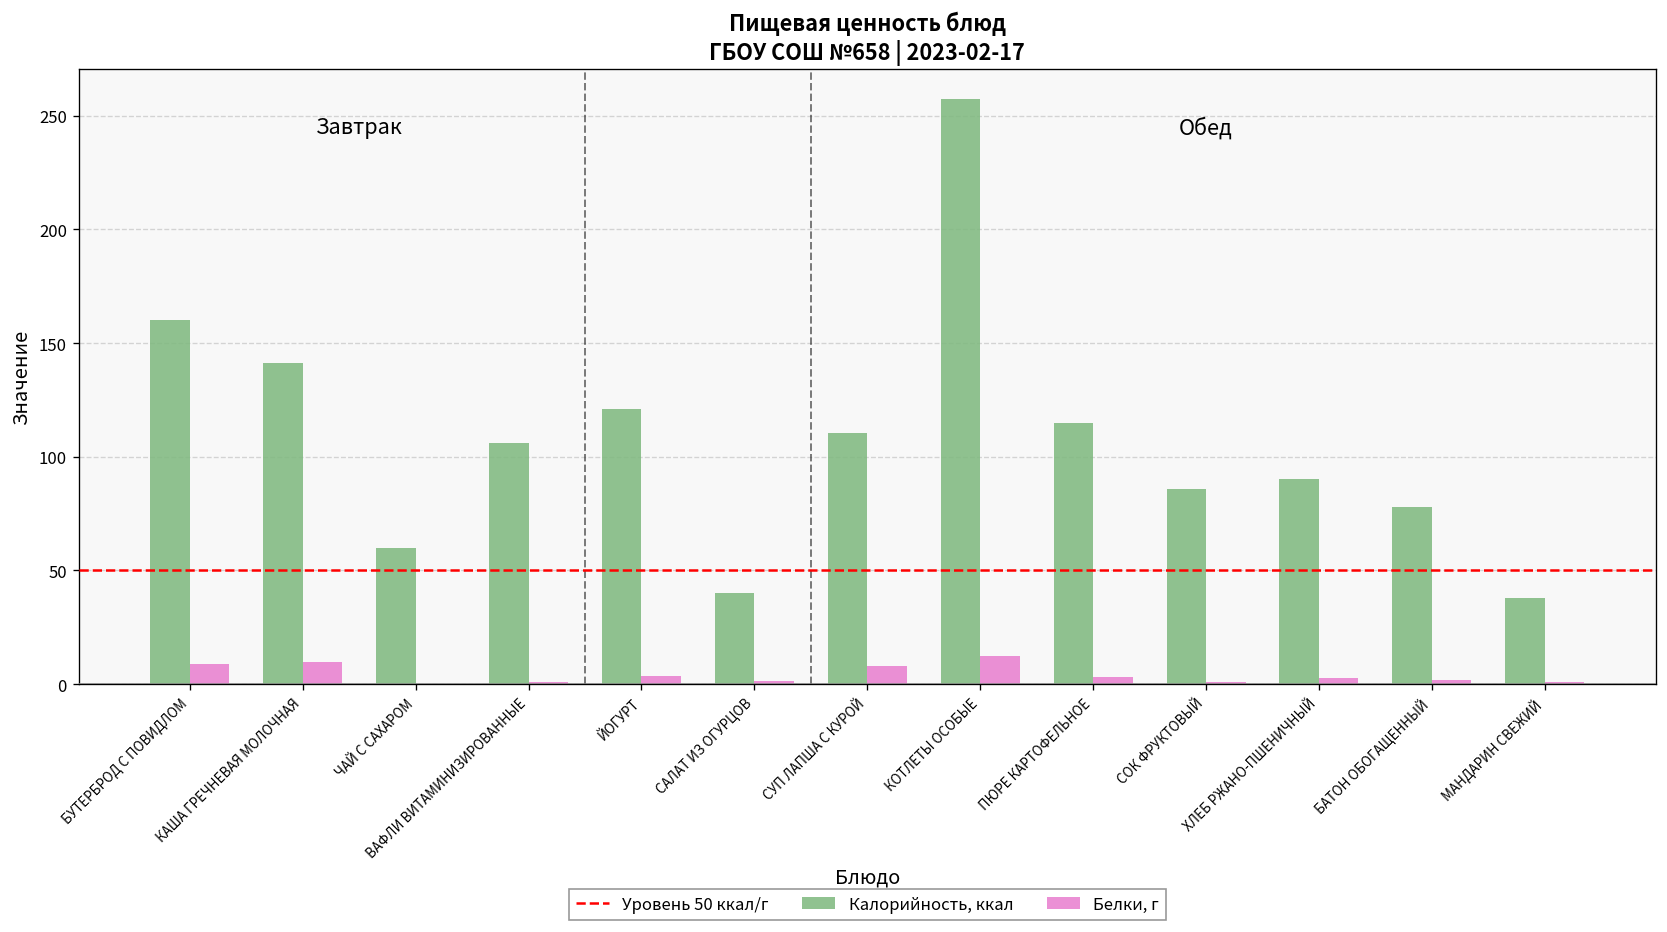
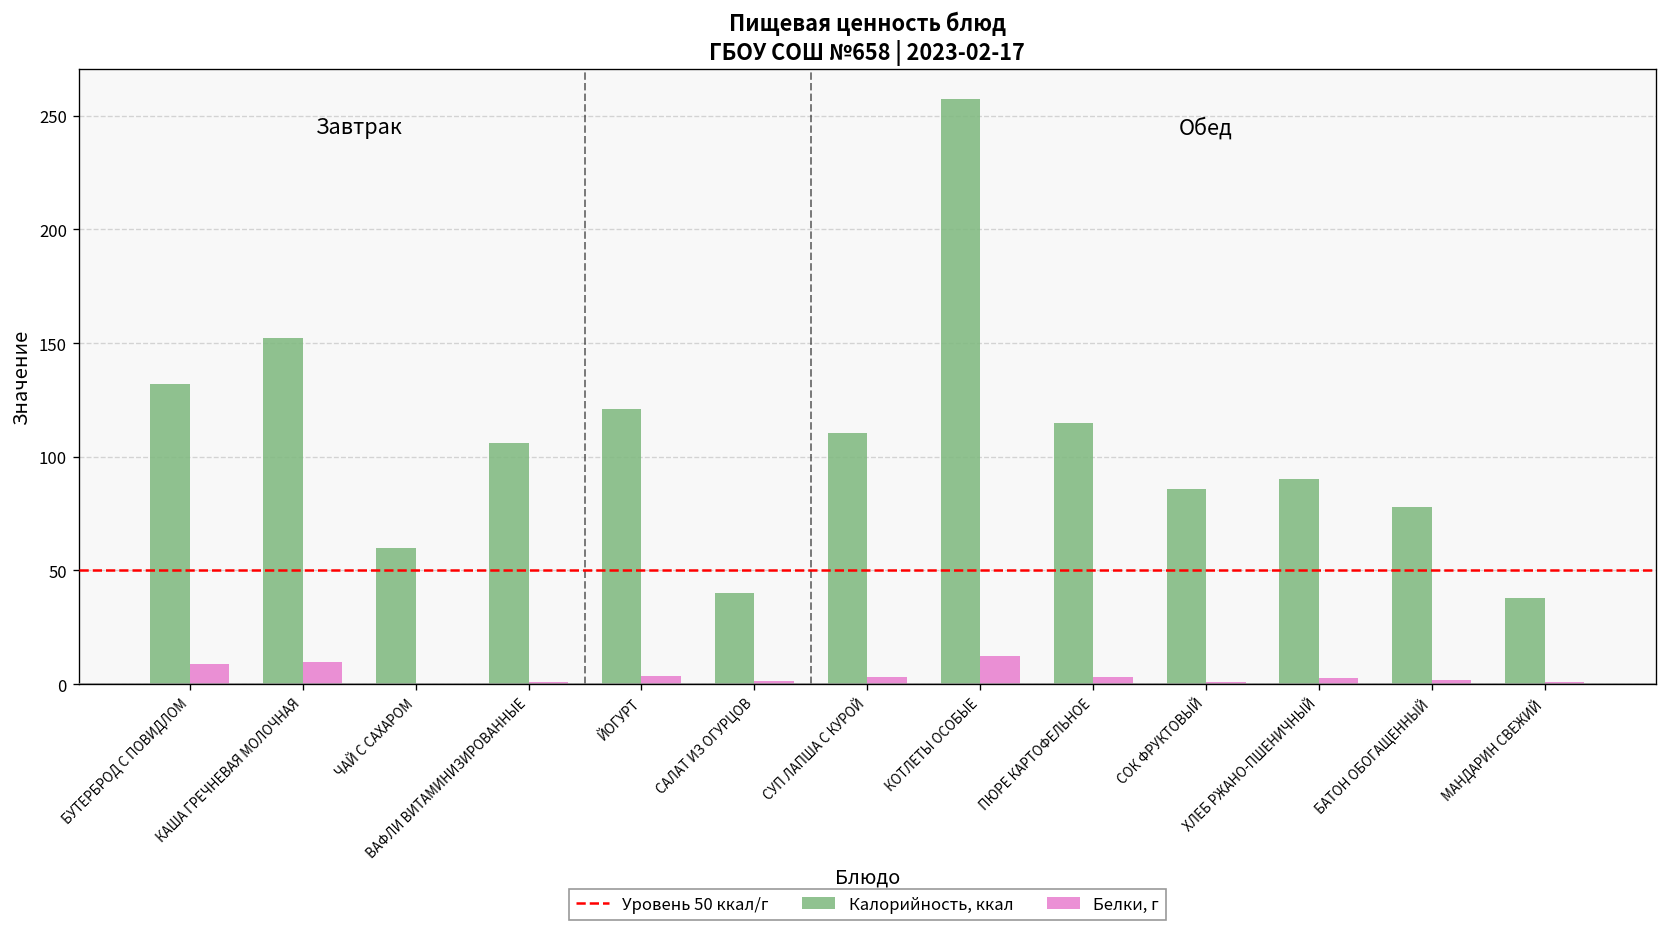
  {
    "Калорийность, ккал": {
-     "БУТЕРБРОД С ПОВИДЛОМ": 160,
-     "КАША ГРЕЧНЕВАЯ МОЛОЧНАЯ": 141,
+     "БУТЕРБРОД С ПОВИДЛОМ": 132,
+     "КАША ГРЕЧНЕВАЯ МОЛОЧНАЯ": 152,
      "ЧАЙ С САХАРОМ": 60,
      "ВАФЛИ ВИТАМИНИЗИРОВАННЫЕ": 106,
      "ЙОГУРТ": 121,
      "САЛАТ ИЗ ОГУРЦОВ": 40,
      "СУП ЛАПША С КУРОЙ": 111,
      "КОТЛЕТЫ ОСОБЫЕ": 257,
      "ПЮРЕ КАРТОФЕЛЬНОЕ": 115,
      "СОК ФРУКТОВЫЙ": 86,
      "ХЛЕБ РЖАНО-ПШЕНИЧНЫЙ": 90,
      "БАТОН ОБОГАЩЕННЫЙ": 78,
      "МАНДАРИН СВЕЖИЙ": 38
    },
    "Белки, г": {
      "БУТЕРБРОД С ПОВИДЛОМ": 9,
      "КАША ГРЕЧНЕВАЯ МОЛОЧНАЯ": 10,
      "ЙОГУРТ": 4,
      "САЛАТ ИЗ ОГУРЦОВ": 2,
-     "СУП ЛАПША С КУРОЙ": 8,
+     "СУП ЛАПША С КУРОЙ": 3,
      "КОТЛЕТЫ ОСОБЫЕ": 13,
      "ПЮРЕ КАРТОФЕЛЬНОЕ": 3,
      "ХЛЕБ РЖАНО-ПШЕНИЧНЫЙ": 3,
      "БАТОН ОБОГАЩЕННЫЙ": 2
    }
  }
